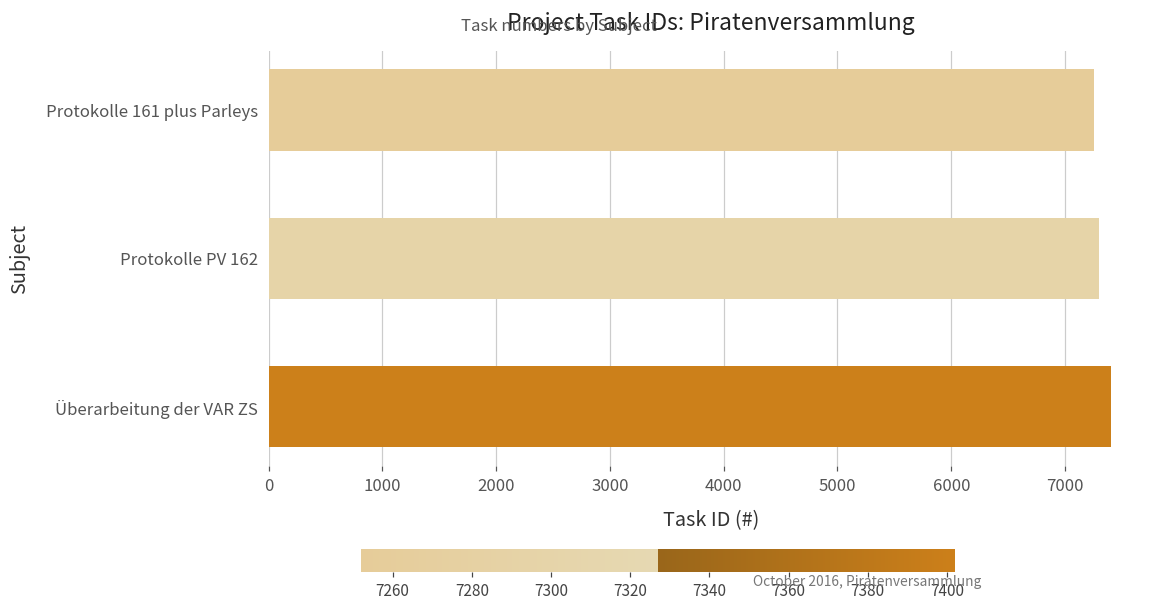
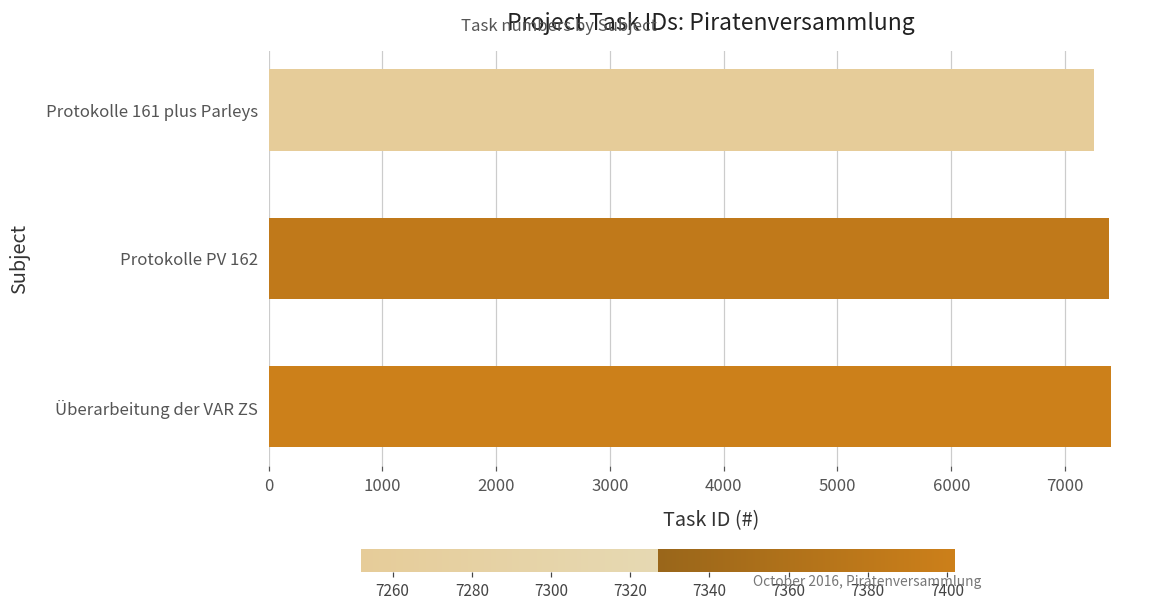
  {
    "Protokolle 161 plus Parleys": 7250,
-   "Protokolle PV 162": 7300,
+   "Protokolle PV 162": 7380,
    "Überarbeitung der VAR ZS": 7400
  }
